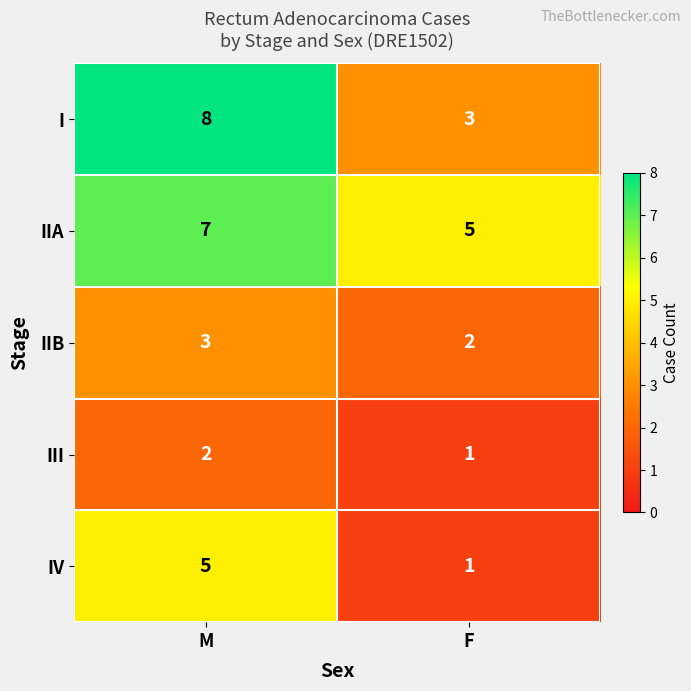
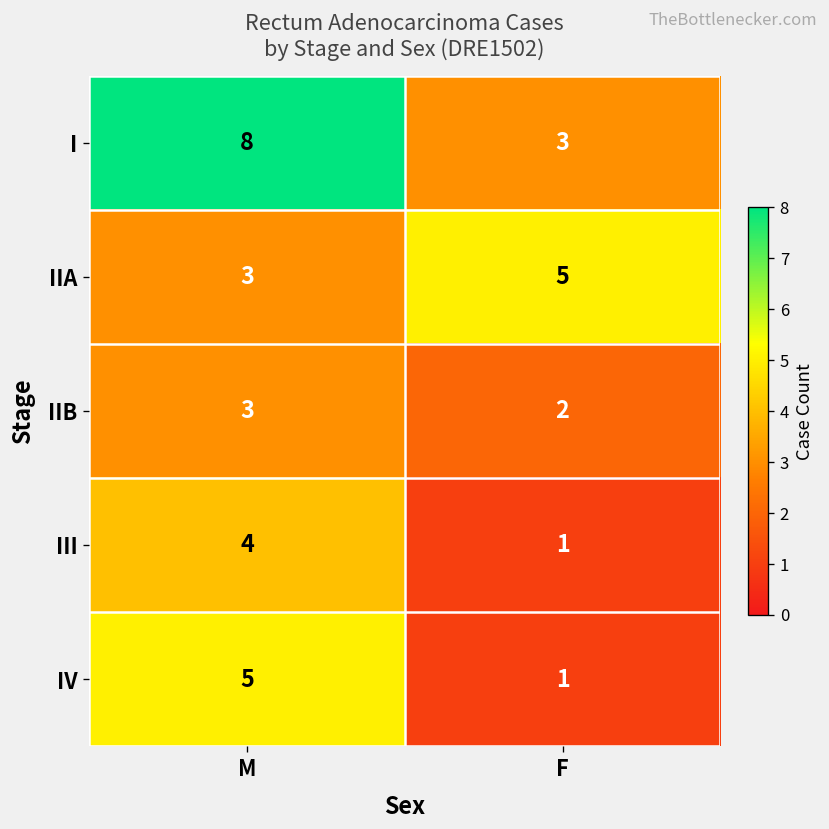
  {
    "I": {
      "M": 8,
      "F": 3
    },
    "IIA": {
-     "M": 7,
+     "M": 3,
      "F": 5
    },
    "IIB": {
      "M": 3,
      "F": 2
    },
    "III": {
-     "M": 2,
+     "M": 4,
      "F": 1
    },
    "IV": {
      "M": 5,
      "F": 1
    }
  }
